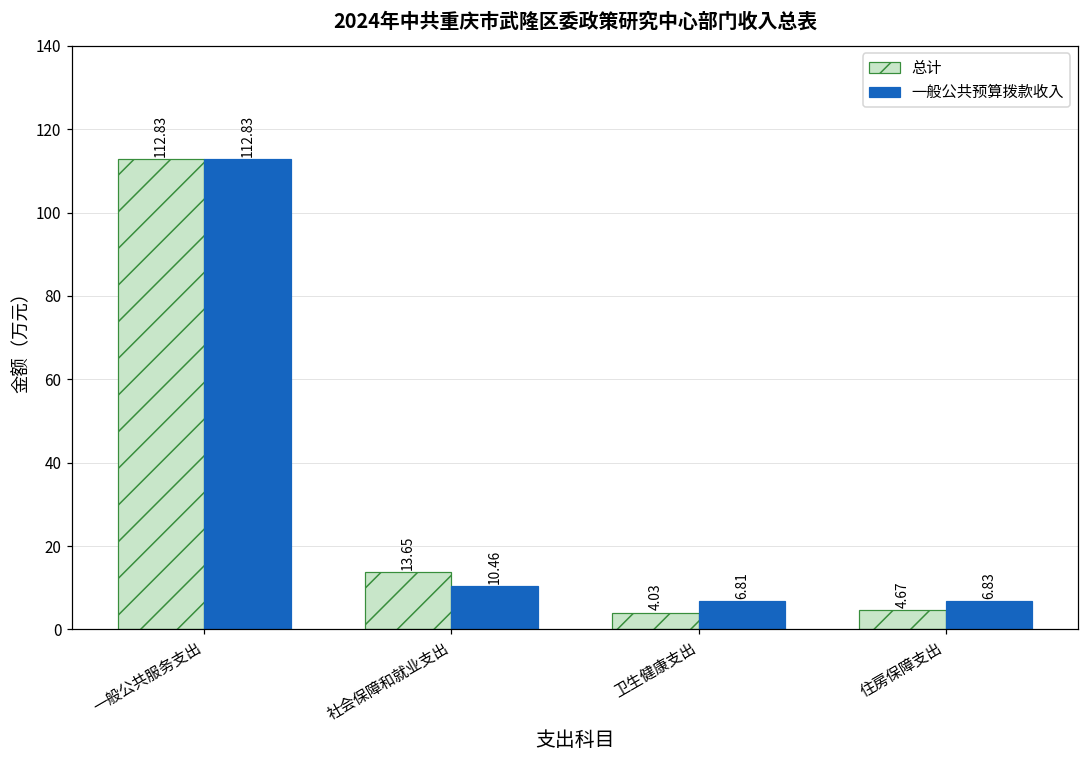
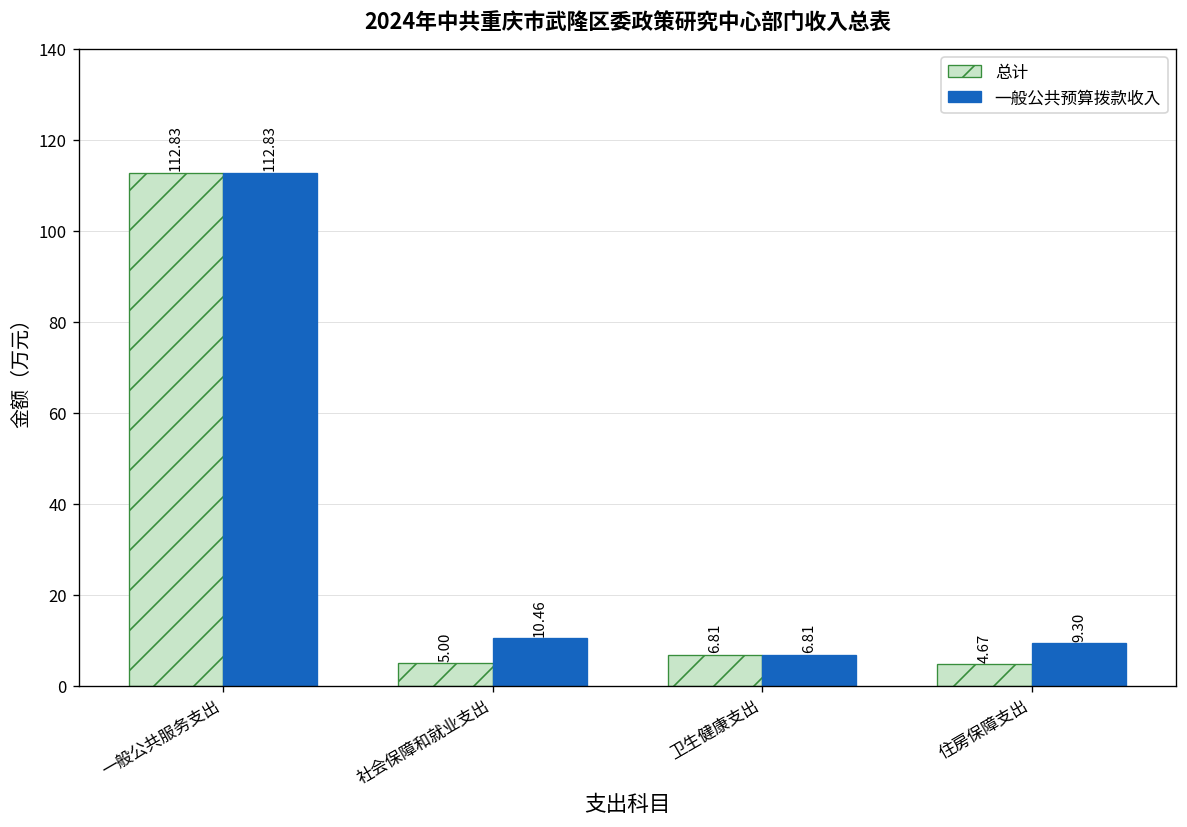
  {
    "总计": {
      "一般公共服务支出": 112.83,
-     "社会保障和就业支出": 13.65,
-     "卫生健康支出": 4.03,
+     "社会保障和就业支出": 5.00,
+     "卫生健康支出": 6.81,
      "住房保障支出": 4.67
    },
    "一般公共预算拨款收入": {
      "一般公共服务支出": 112.83,
      "社会保障和就业支出": 10.46,
      "卫生健康支出": 6.81,
-     "住房保障支出": 6.83
+     "住房保障支出": 9.30
    }
  }
